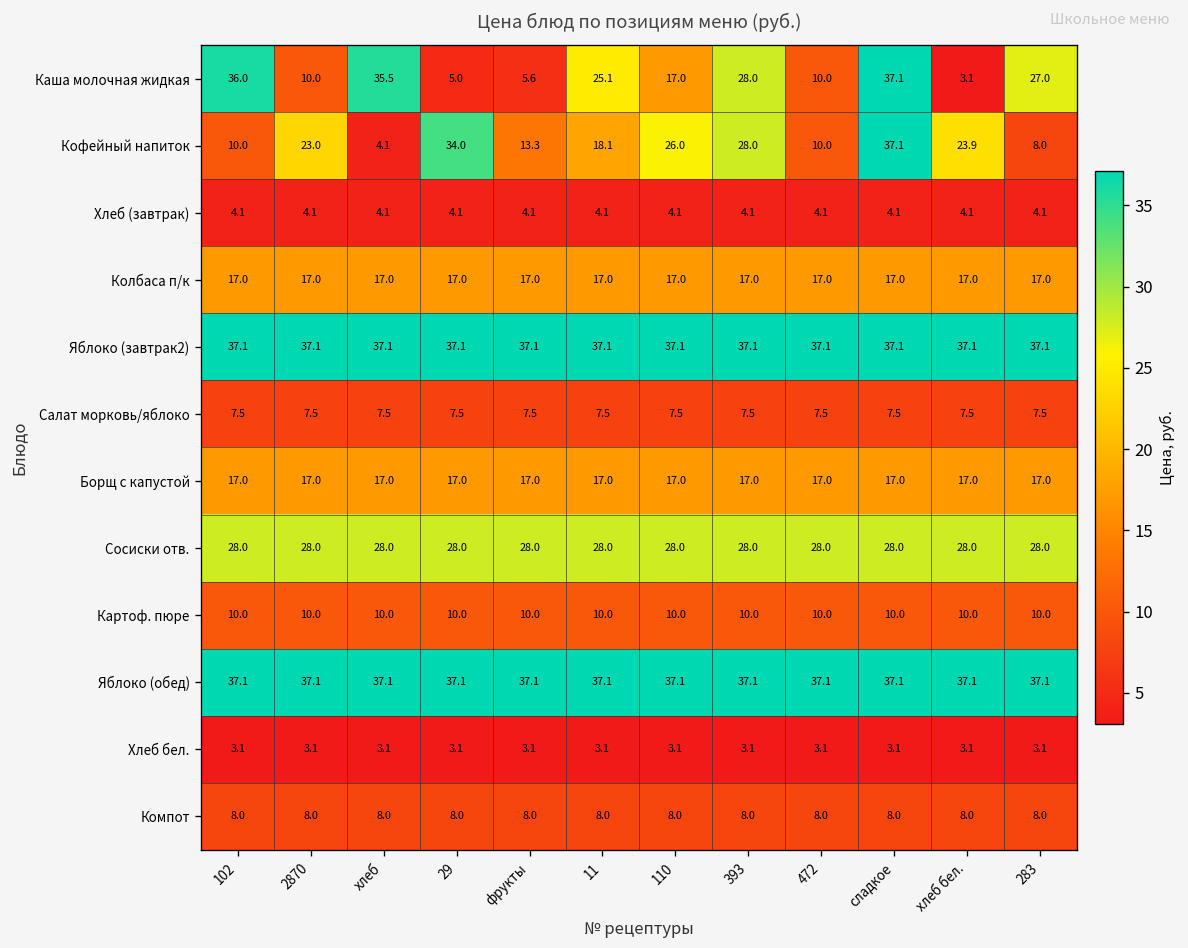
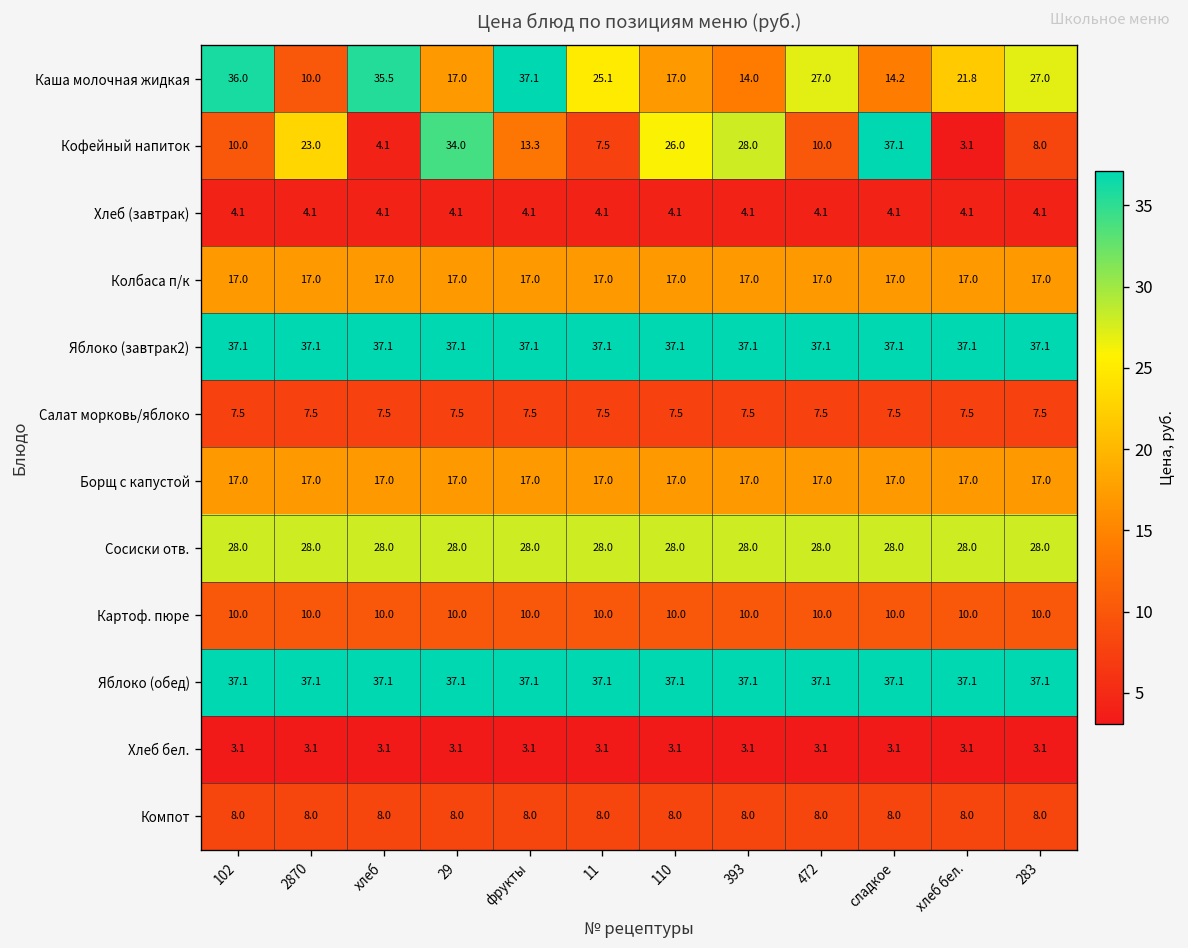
  {
    "Каша молочная жидкая": {
      "102": 36.0,
      "2870": 10.0,
      "хлеб": 35.5,
-     "29": 5.0,
-     "фрукты": 5.6,
+     "29": 17.0,
+     "фрукты": 37.1,
      "11": 25.1,
      "110": 17.0,
-     "393": 28.0,
-     "472": 10.0,
-     "сладкое": 37.1,
-     "хлеб бел.": 3.1,
+     "393": 14.0,
+     "472": 27.0,
+     "сладкое": 14.2,
+     "хлеб бел.": 21.8,
      "283": 27.0
    },
    "Кофейный напиток": {
      "102": 10.0,
      "2870": 23.0,
      "хлеб": 4.1,
      "29": 34.0,
      "фрукты": 13.3,
-     "11": 18.1,
+     "11": 7.5,
      "110": 26.0,
      "393": 28.0,
      "472": 10.0,
      "сладкое": 37.1,
-     "хлеб бел.": 23.9,
+     "хлеб бел.": 3.1,
      "283": 8.0
    },
    "Хлеб (завтрак)": {
      "102": 4.1,
      "2870": 4.1,
      "хлеб": 4.1,
      "29": 4.1,
      "фрукты": 4.1,
      "11": 4.1,
      "110": 4.1,
      "393": 4.1,
      "472": 4.1,
      "сладкое": 4.1,
      "хлеб бел.": 4.1,
      "283": 4.1
    },
    "Колбаса п/к": {
      "102": 17.0,
      "2870": 17.0,
      "хлеб": 17.0,
      "29": 17.0,
      "фрукты": 17.0,
      "11": 17.0,
      "110": 17.0,
      "393": 17.0,
      "472": 17.0,
      "сладкое": 17.0,
      "хлеб бел.": 17.0,
      "283": 17.0
    },
    "Яблоко (завтрак2)": {
      "102": 37.1,
      "2870": 37.1,
      "хлеб": 37.1,
      "29": 37.1,
      "фрукты": 37.1,
      "11": 37.1,
      "110": 37.1,
      "393": 37.1,
      "472": 37.1,
      "сладкое": 37.1,
      "хлеб бел.": 37.1,
      "283": 37.1
    },
    "Салат морковь/яблоко": {
      "102": 7.5,
      "2870": 7.5,
      "хлеб": 7.5,
      "29": 7.5,
      "фрукты": 7.5,
      "11": 7.5,
      "110": 7.5,
      "393": 7.5,
      "472": 7.5,
      "сладкое": 7.5,
      "хлеб бел.": 7.5,
      "283": 7.5
    },
    "Борщ с капустой": {
      "102": 17.0,
      "2870": 17.0,
      "хлеб": 17.0,
      "29": 17.0,
      "фрукты": 17.0,
      "11": 17.0,
      "110": 17.0,
      "393": 17.0,
      "472": 17.0,
      "сладкое": 17.0,
      "хлеб бел.": 17.0,
      "283": 17.0
    },
    "Сосиски отв.": {
      "102": 28.0,
      "2870": 28.0,
      "хлеб": 28.0,
      "29": 28.0,
      "фрукты": 28.0,
      "11": 28.0,
      "110": 28.0,
      "393": 28.0,
      "472": 28.0,
      "сладкое": 28.0,
      "хлеб бел.": 28.0,
      "283": 28.0
    },
    "Картоф. пюре": {
      "102": 10.0,
      "2870": 10.0,
      "хлеб": 10.0,
      "29": 10.0,
      "фрукты": 10.0,
      "11": 10.0,
      "110": 10.0,
      "393": 10.0,
      "472": 10.0,
      "сладкое": 10.0,
      "хлеб бел.": 10.0,
      "283": 10.0
    },
    "Яблоко (обед)": {
      "102": 37.1,
      "2870": 37.1,
      "хлеб": 37.1,
      "29": 37.1,
      "фрукты": 37.1,
      "11": 37.1,
      "110": 37.1,
      "393": 37.1,
      "472": 37.1,
      "сладкое": 37.1,
      "хлеб бел.": 37.1,
      "283": 37.1
    },
    "Хлеб бел.": {
      "102": 3.1,
      "2870": 3.1,
      "хлеб": 3.1,
      "29": 3.1,
      "фрукты": 3.1,
      "11": 3.1,
      "110": 3.1,
      "393": 3.1,
      "472": 3.1,
      "сладкое": 3.1,
      "хлеб бел.": 3.1,
      "283": 3.1
    },
    "Компот": {
      "102": 8.0,
      "2870": 8.0,
      "хлеб": 8.0,
      "29": 8.0,
      "фрукты": 8.0,
      "11": 8.0,
      "110": 8.0,
      "393": 8.0,
      "472": 8.0,
      "сладкое": 8.0,
      "хлеб бел.": 8.0,
      "283": 8.0
    }
  }
